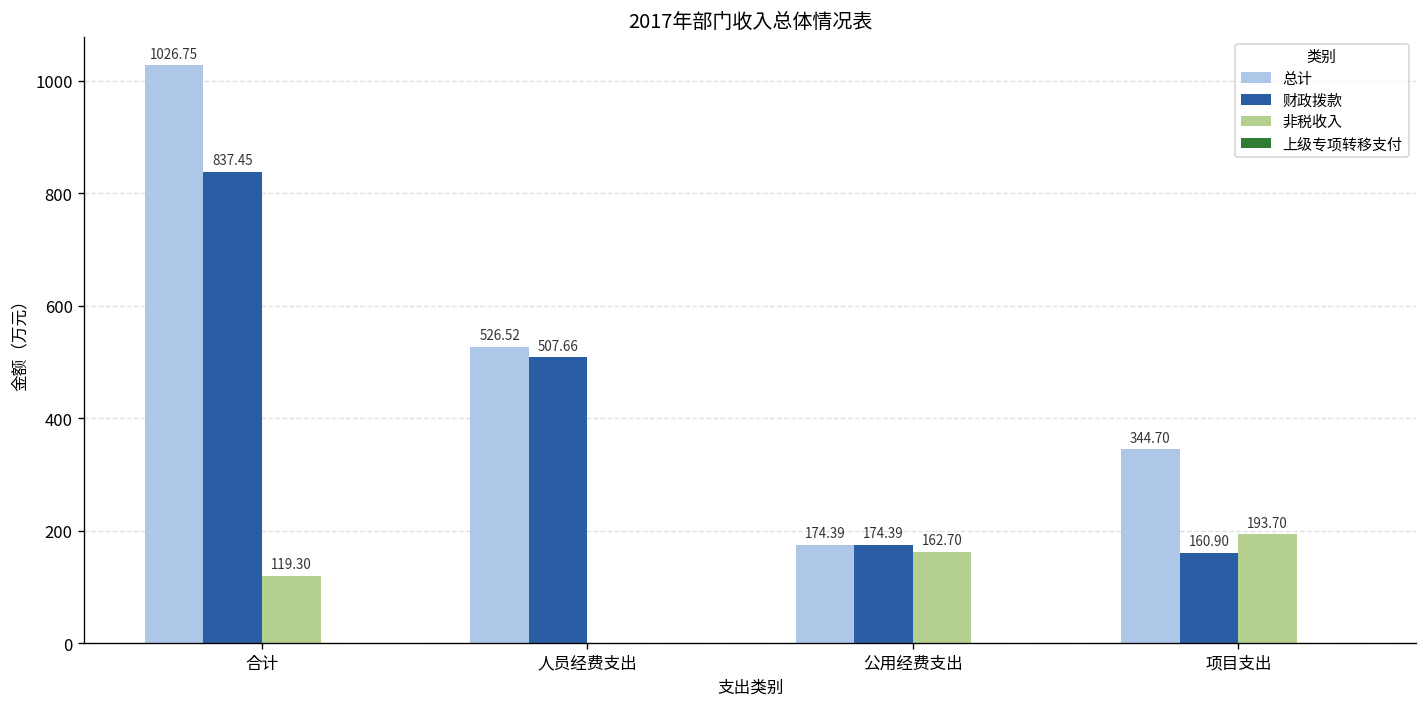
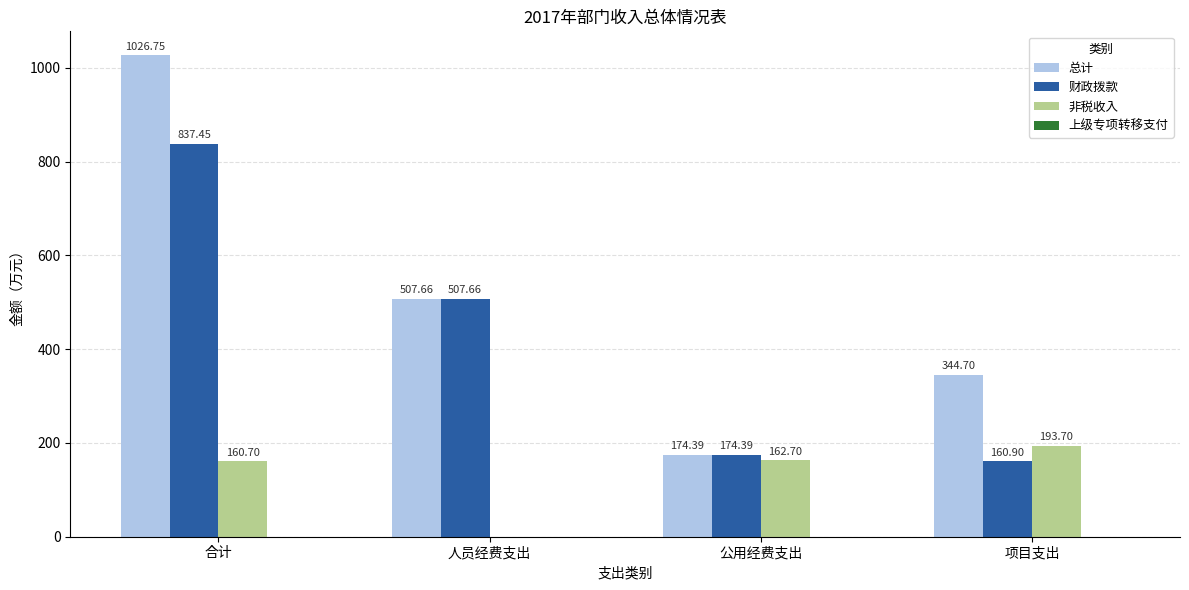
  {
    "总计": {
      "合计": 1026.75,
-     "人员经费支出": 526.52,
+     "人员经费支出": 507.66,
      "公用经费支出": 174.39,
      "项目支出": 344.70
    },
    "财政拨款": {
      "合计": 837.45,
      "人员经费支出": 507.66,
      "公用经费支出": 174.39,
      "项目支出": 160.90
    },
    "非税收入": {
-     "合计": 119.30,
+     "合计": 160.70,
      "公用经费支出": 162.70,
      "项目支出": 193.70
    },
    "上级专项转移支付": {
      "合计": 0,
      "人员经费支出": 0,
      "公用经费支出": 0,
      "项目支出": 0
    }
  }
